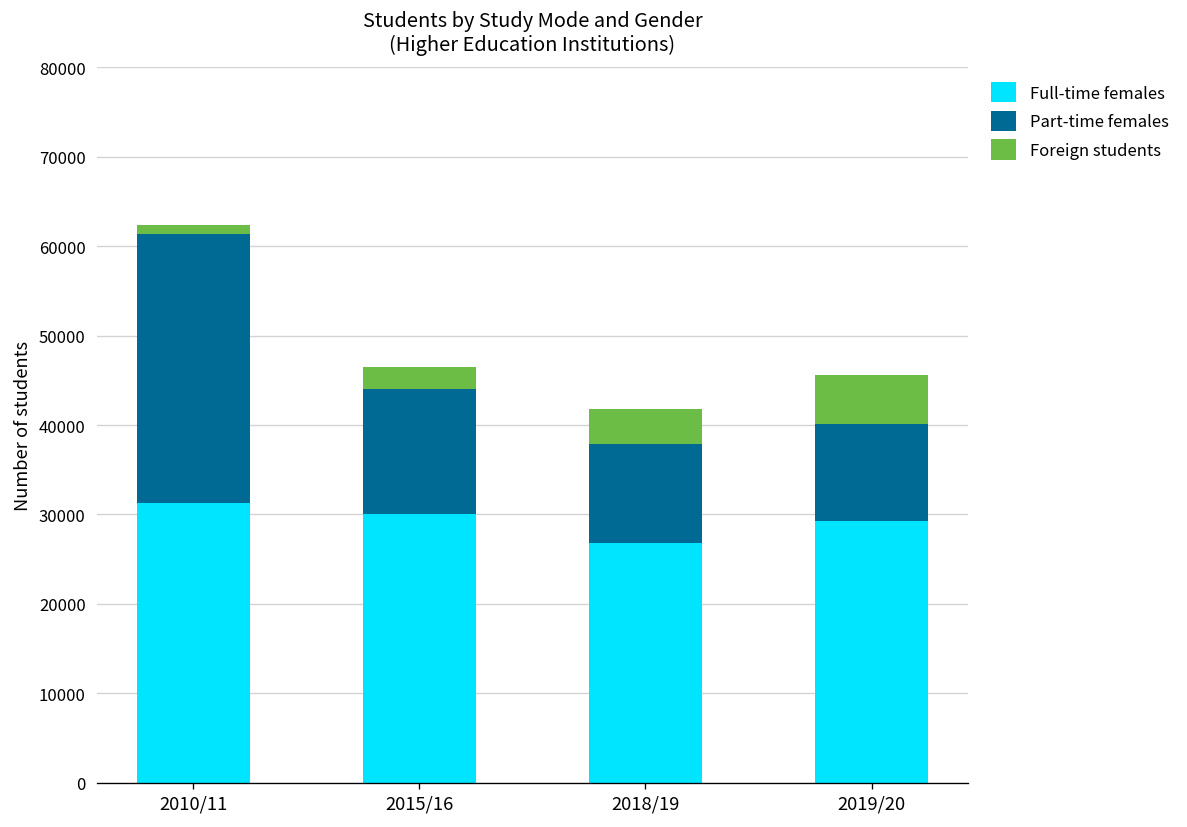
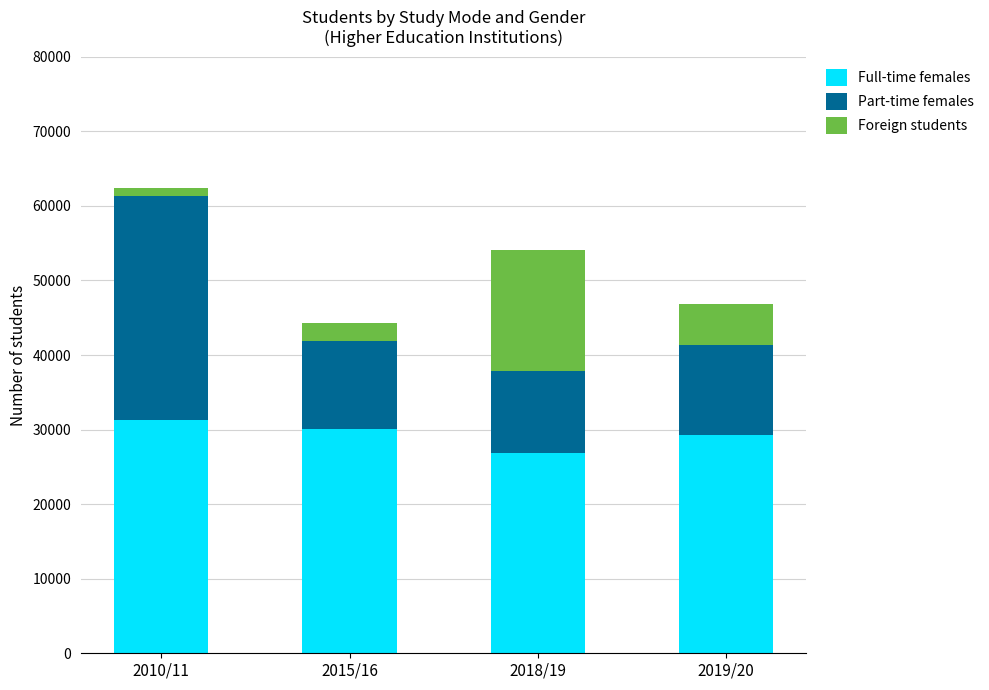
  {
    "Full-time females": {
      "2010/11": 31000,
      "2015/16": 30000,
      "2018/19": 27000,
      "2019/20": 29000
    },
    "Part-time females": {
      "2010/11": 30000,
-     "2015/16": 14000,
+     "2015/16": 12000,
      "2018/19": 11000,
-     "2019/20": 11000
+     "2019/20": 12000
    },
    "Foreign students": {
      "2010/11": 1000,
      "2015/16": 2000,
-     "2018/19": 4000,
+     "2018/19": 16000,
      "2019/20": 5000
    }
  }
